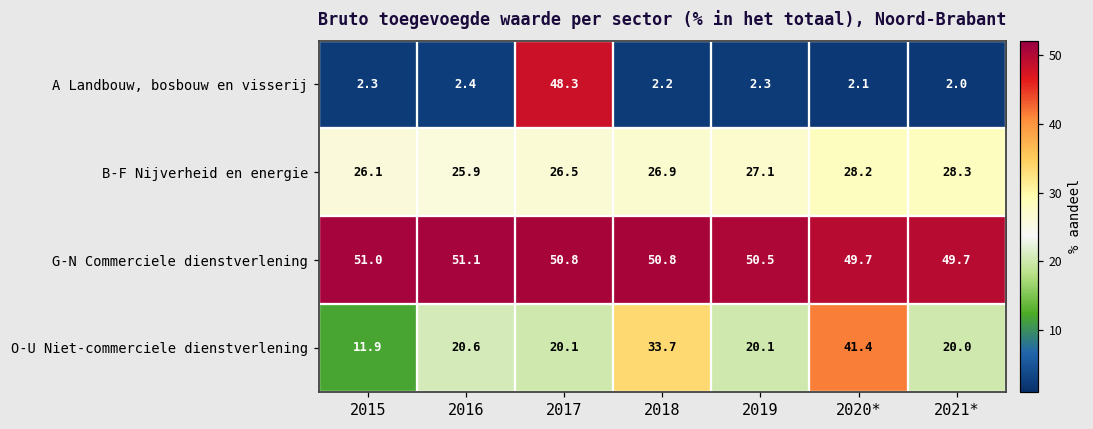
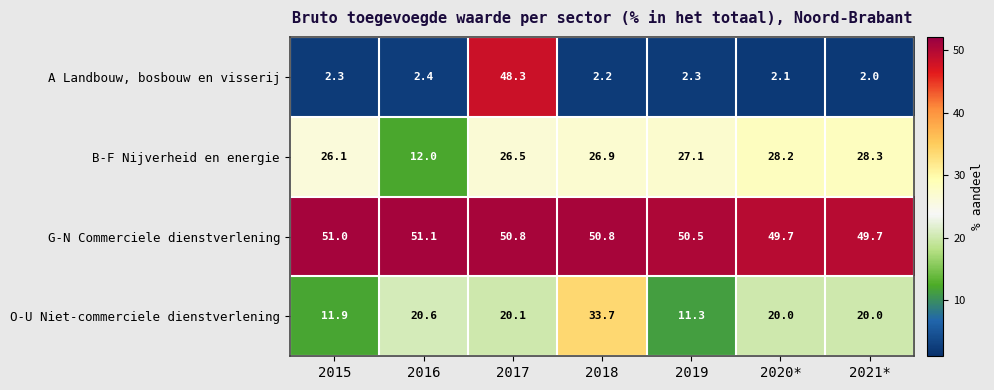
  {
    "A Landbouw, bosbouw en visserij": {
      "2015": 2.3,
      "2016": 2.4,
      "2017": 48.3,
      "2018": 2.2,
      "2019": 2.3,
      "2020*": 2.1,
      "2021*": 2.0
    },
    "B-F Nijverheid en energie": {
      "2015": 26.1,
-     "2016": 25.9,
+     "2016": 12.0,
      "2017": 26.5,
      "2018": 26.9,
      "2019": 27.1,
      "2020*": 28.2,
      "2021*": 28.3
    },
    "G-N Commerciele dienstverlening": {
      "2015": 51.0,
      "2016": 51.1,
      "2017": 50.8,
      "2018": 50.8,
      "2019": 50.5,
      "2020*": 49.7,
      "2021*": 49.7
    },
    "O-U Niet-commerciele dienstverlening": {
      "2015": 11.9,
      "2016": 20.6,
      "2017": 20.1,
      "2018": 33.7,
-     "2019": 20.1,
-     "2020*": 41.4,
+     "2019": 11.3,
+     "2020*": 20.0,
      "2021*": 20.0
    }
  }
